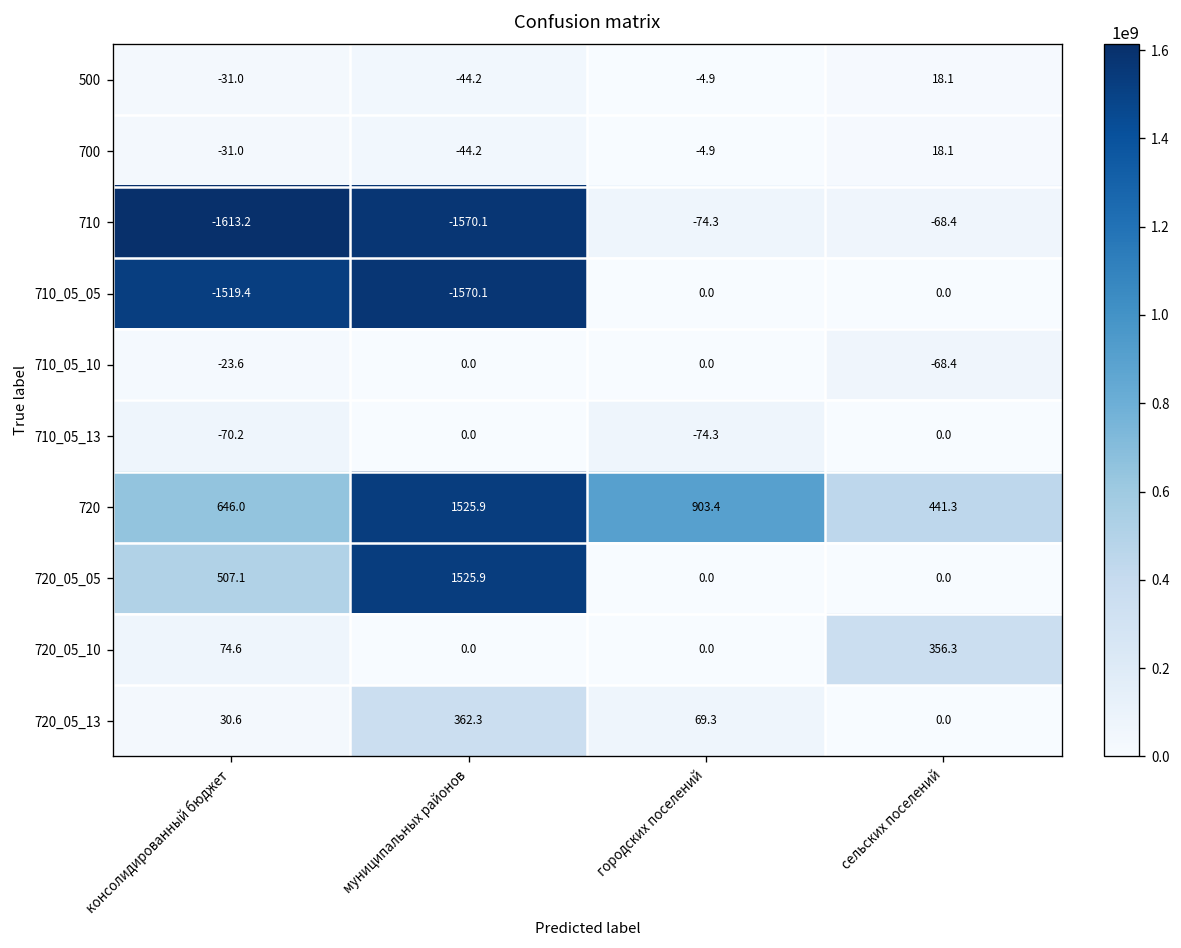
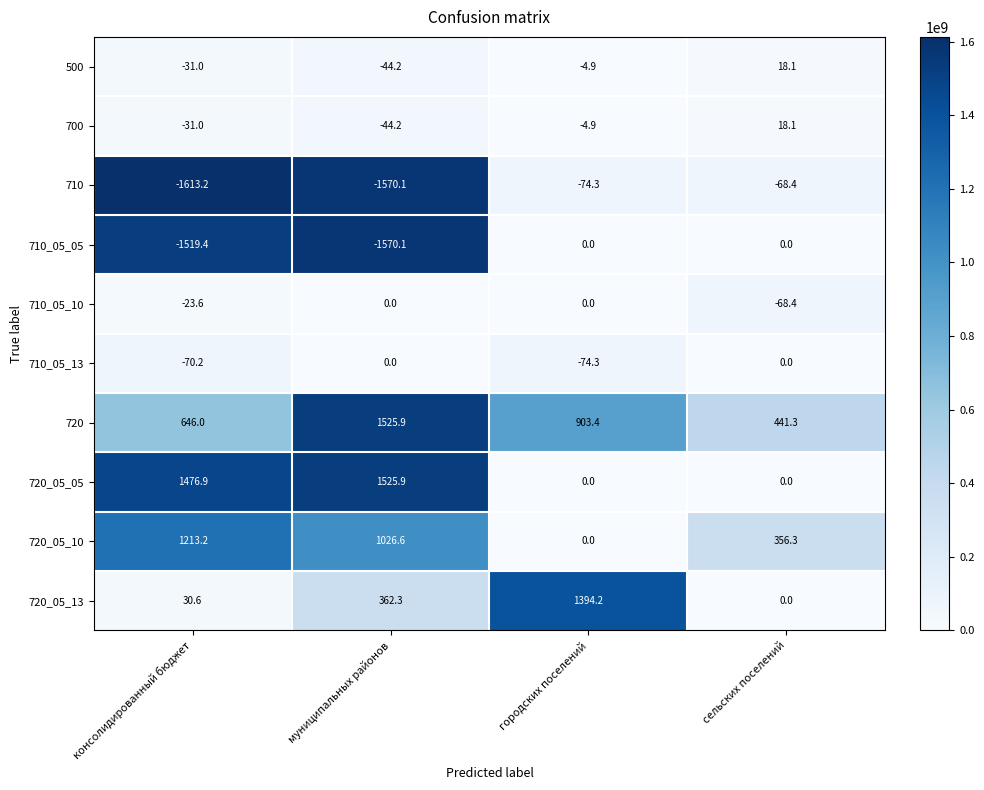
  {
    "500": {
      "консолидированный бюджет": -31.0,
      "муниципальных районов": -44.2,
      "городских поселений": -4.9,
      "сельских поселений": 18.1
    },
    "700": {
      "консолидированный бюджет": -31.0,
      "муниципальных районов": -44.2,
      "городских поселений": -4.9,
      "сельских поселений": 18.1
    },
    "710": {
      "консолидированный бюджет": -1613.2,
      "муниципальных районов": -1570.1,
      "городских поселений": -74.3,
      "сельских поселений": -68.4
    },
    "710_05_05": {
      "консолидированный бюджет": -1519.4,
      "муниципальных районов": -1570.1,
      "городских поселений": 0.0,
      "сельских поселений": 0.0
    },
    "710_05_10": {
      "консолидированный бюджет": -23.6,
      "муниципальных районов": 0.0,
      "городских поселений": 0.0,
      "сельских поселений": -68.4
    },
    "710_05_13": {
      "консолидированный бюджет": -70.2,
      "муниципальных районов": 0.0,
      "городских поселений": -74.3,
      "сельских поселений": 0.0
    },
    "720": {
      "консолидированный бюджет": 646.0,
      "муниципальных районов": 1525.9,
      "городских поселений": 903.4,
      "сельских поселений": 441.3
    },
    "720_05_05": {
-     "консолидированный бюджет": 507.1,
+     "консолидированный бюджет": 1476.9,
      "муниципальных районов": 1525.9,
      "городских поселений": 0.0,
      "сельских поселений": 0.0
    },
    "720_05_10": {
-     "консолидированный бюджет": 74.6,
-     "муниципальных районов": 0.0,
+     "консолидированный бюджет": 1213.2,
+     "муниципальных районов": 1026.6,
      "городских поселений": 0.0,
      "сельских поселений": 356.3
    },
    "720_05_13": {
      "консолидированный бюджет": 30.6,
      "муниципальных районов": 362.3,
-     "городских поселений": 69.3,
+     "городских поселений": 1394.2,
      "сельских поселений": 0.0
    }
  }
